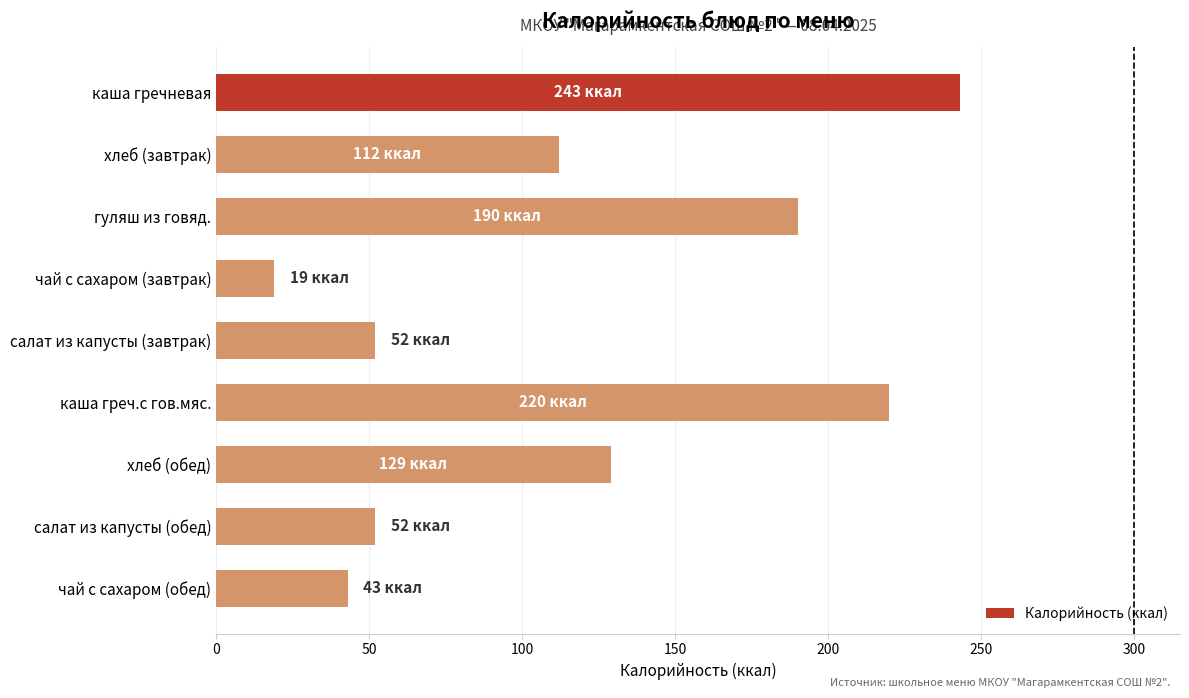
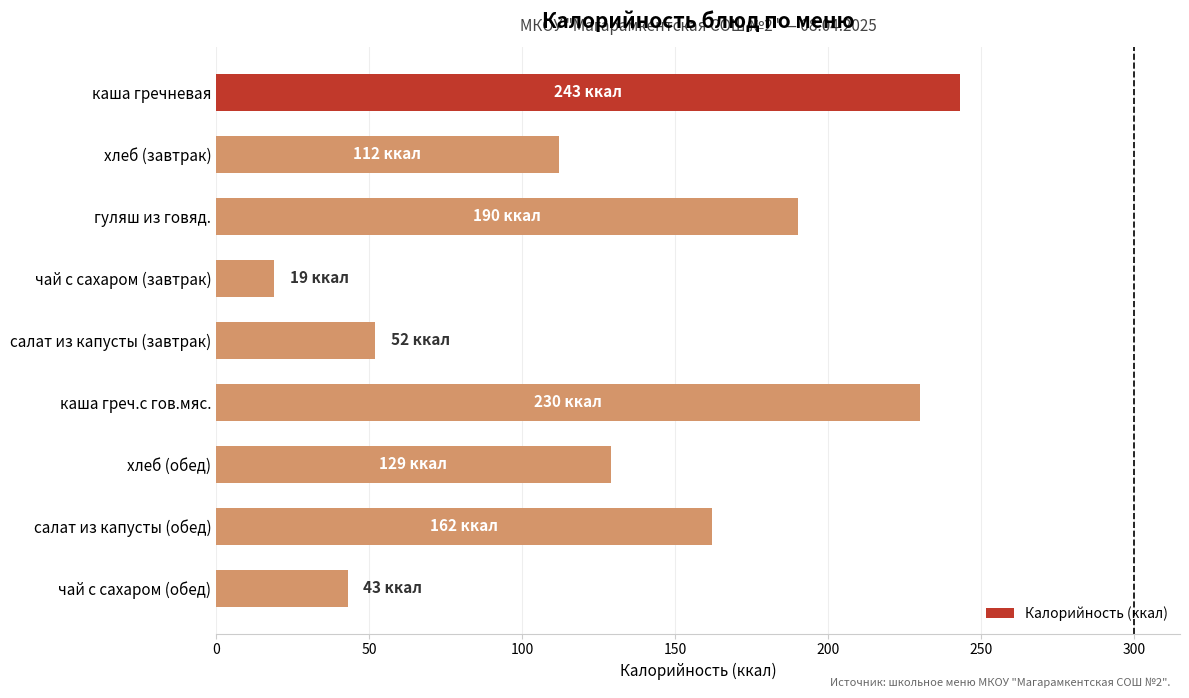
  {
    "каша гречневая": 243,
    "хлеб (завтрак)": 112,
    "гуляш из говяд.": 190,
    "чай с сахаром (завтрак)": 19,
    "салат из капусты (завтрак)": 52,
-   "каша греч.с гов.мяс.": 220,
+   "каша греч.с гов.мяс.": 230,
    "хлеб (обед)": 129,
-   "салат из капусты (обед)": 52,
+   "салат из капусты (обед)": 162,
    "чай с сахаром (обед)": 43
  }
